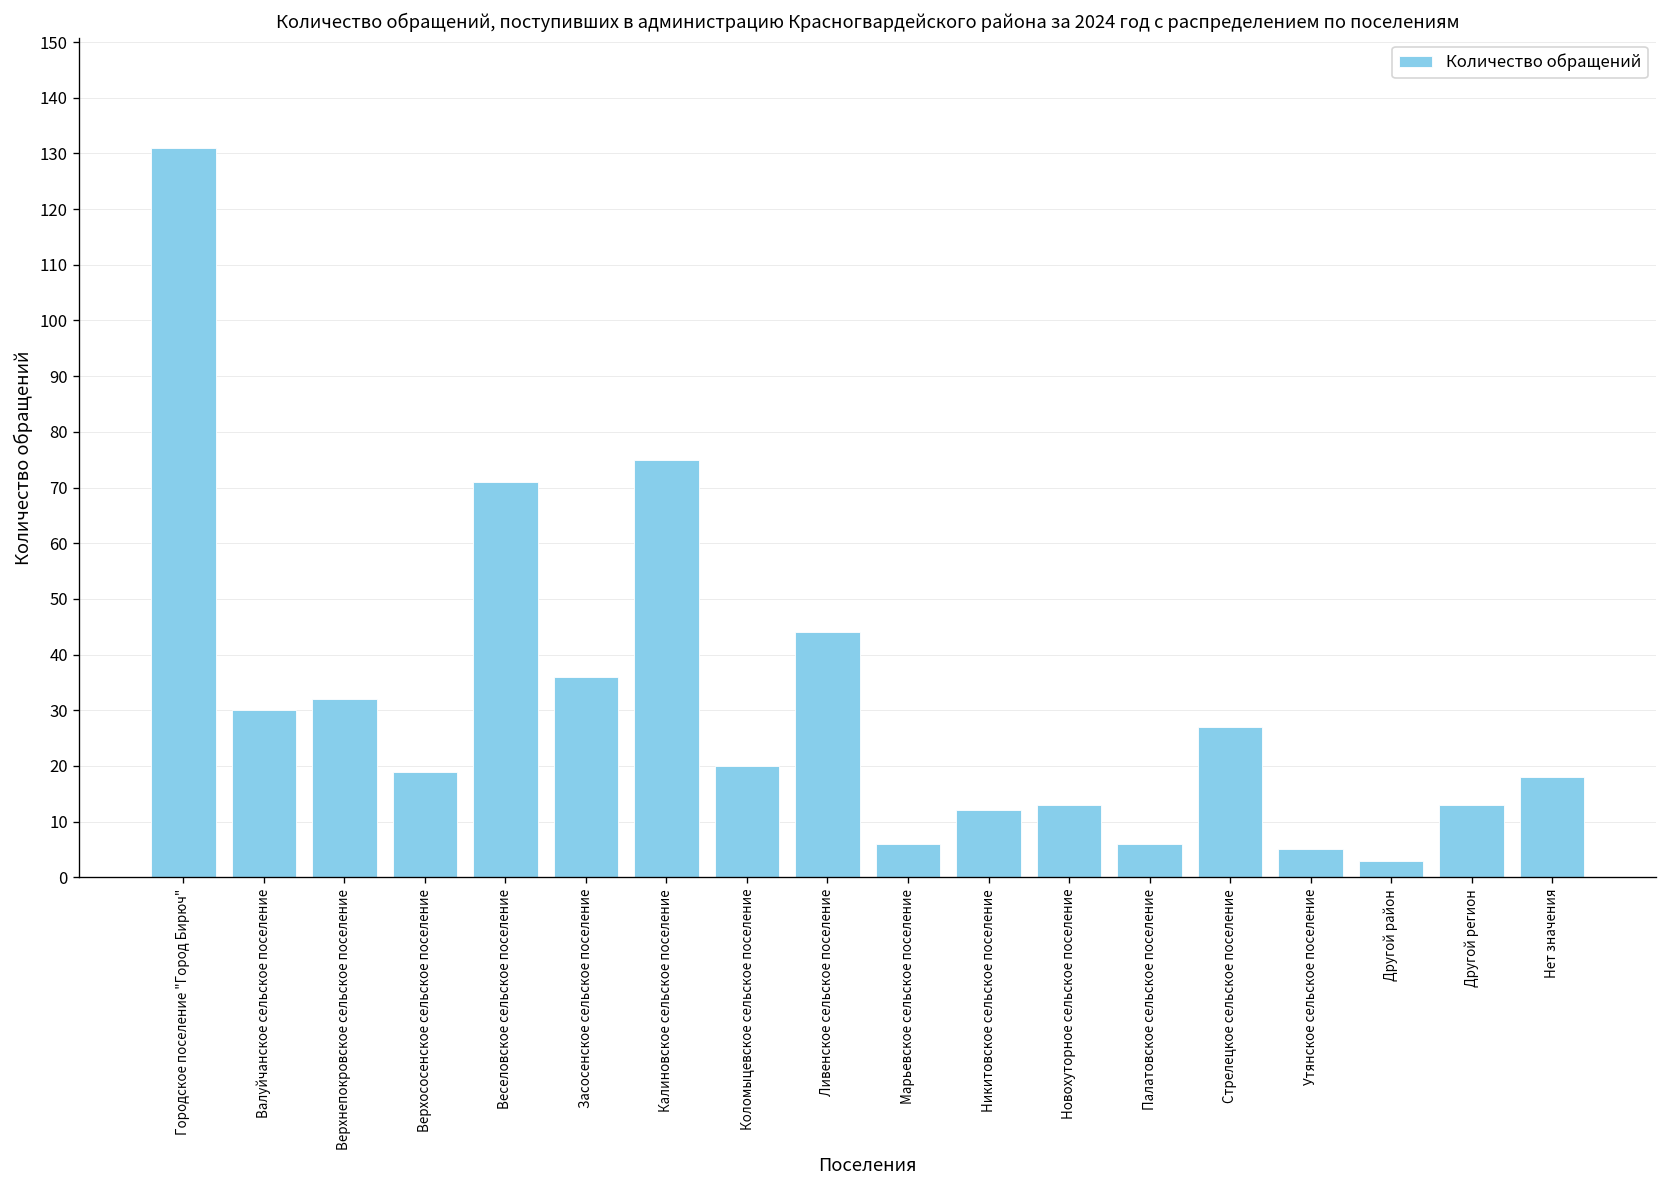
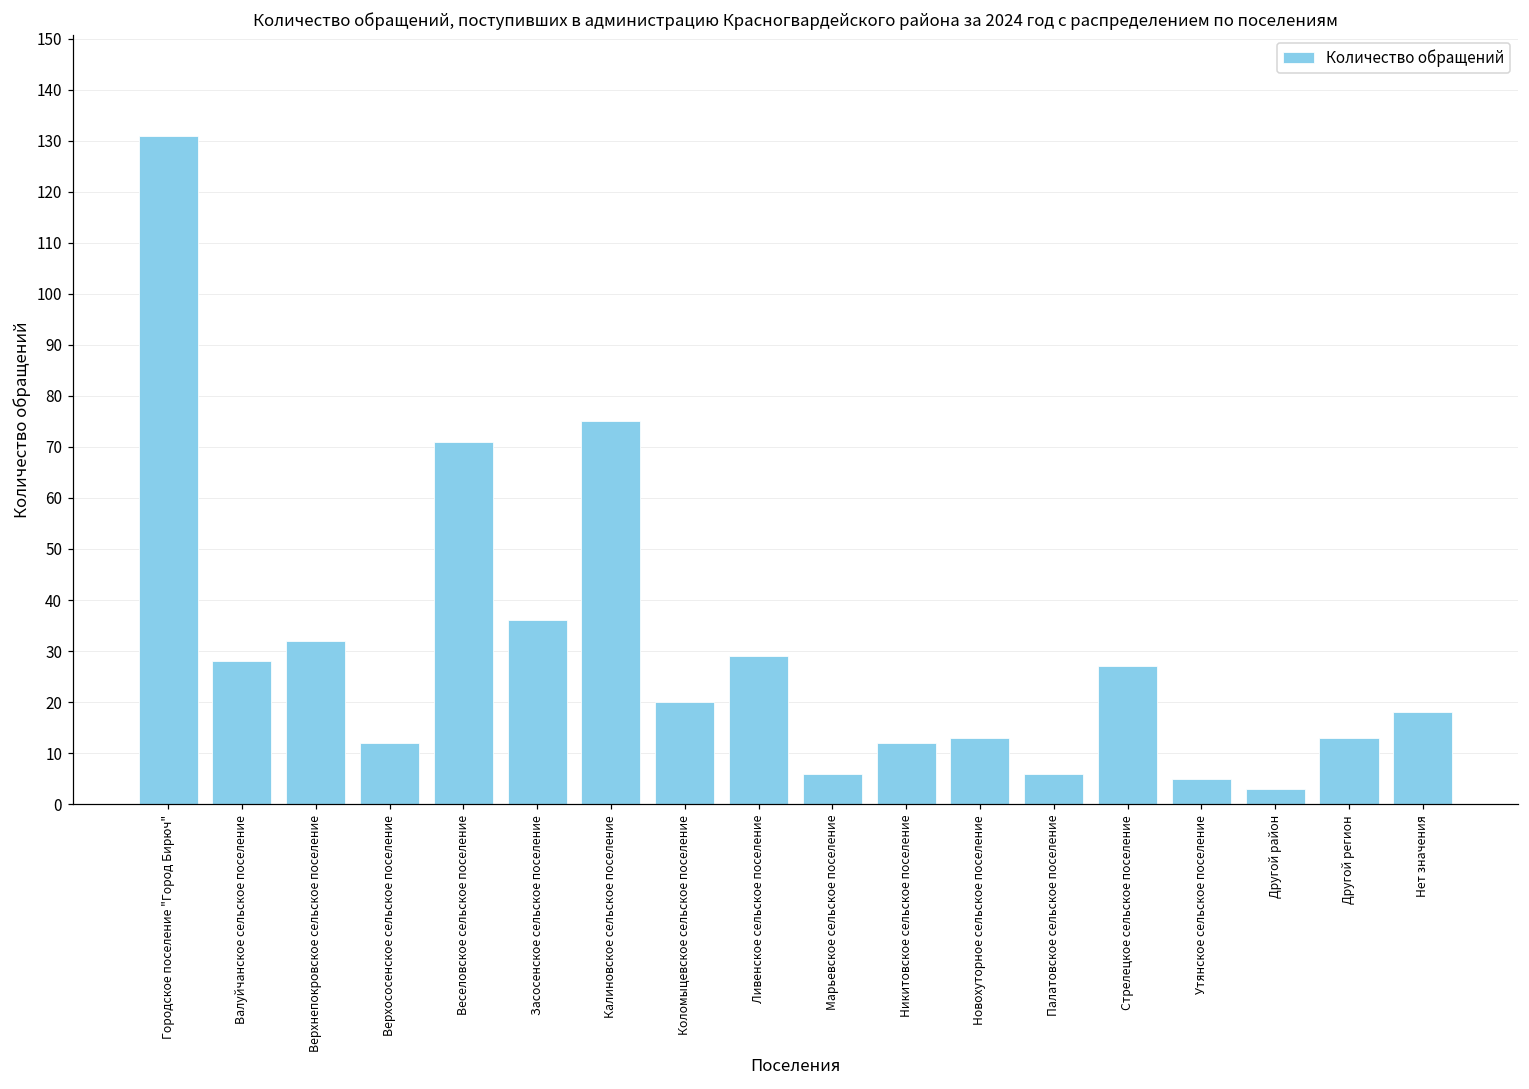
  {
    "Городское поселение \"Город Бирюч\"": 131,
-   "Валуйчанское сельское поселение": 30,
+   "Валуйчанское сельское поселение": 28,
    "Верхнепокровское сельское поселение": 32,
-   "Верхососенское сельское поселение": 19,
+   "Верхососенское сельское поселение": 12,
    "Веселовское сельское поселение": 71,
    "Засосенское сельское поселение": 36,
    "Калиновское сельское поселение": 75,
    "Коломыцевское сельское поселение": 20,
-   "Ливенское сельское поселение": 44,
+   "Ливенское сельское поселение": 29,
    "Марьевское сельское поселение": 6,
    "Никитовское сельское поселение": 12,
    "Новохуторное сельское поселение": 13,
    "Палатовское сельское поселение": 6,
    "Стрелецкое сельское поселение": 27,
    "Утянское сельское поселение": 5,
    "Другой район": 3,
    "Другой регион": 13,
    "Нет значения": 18
  }
